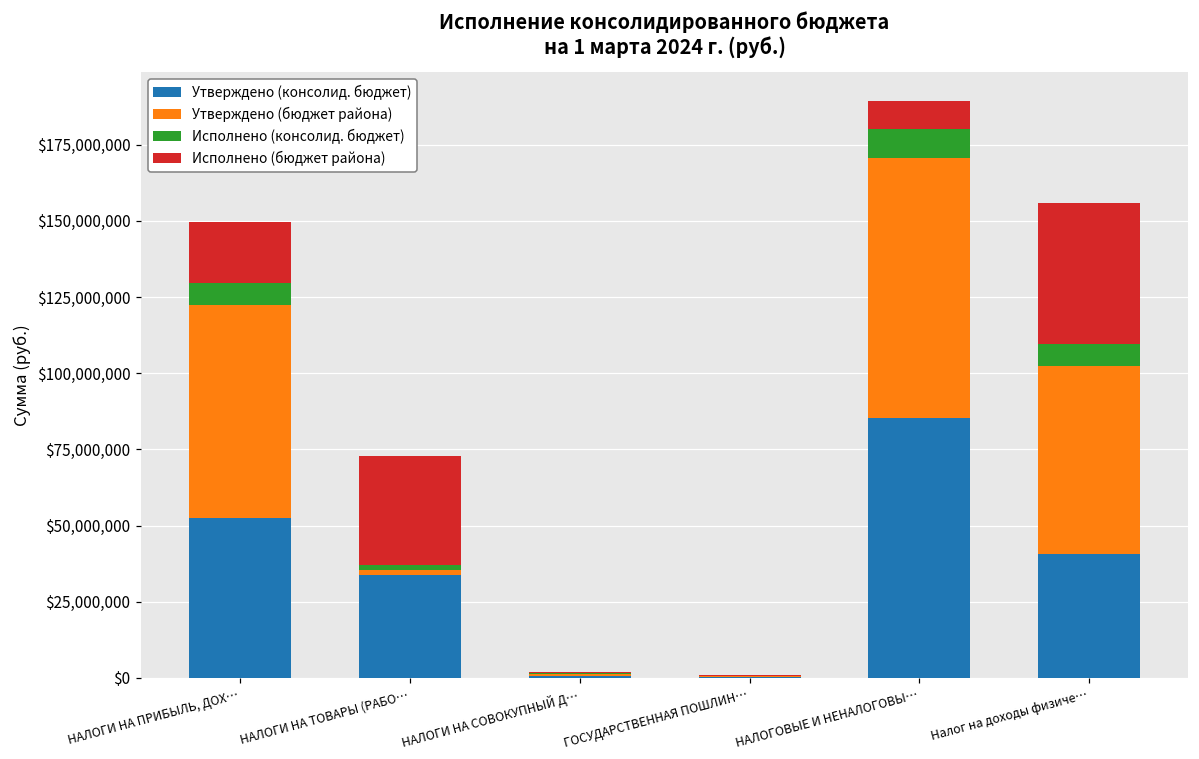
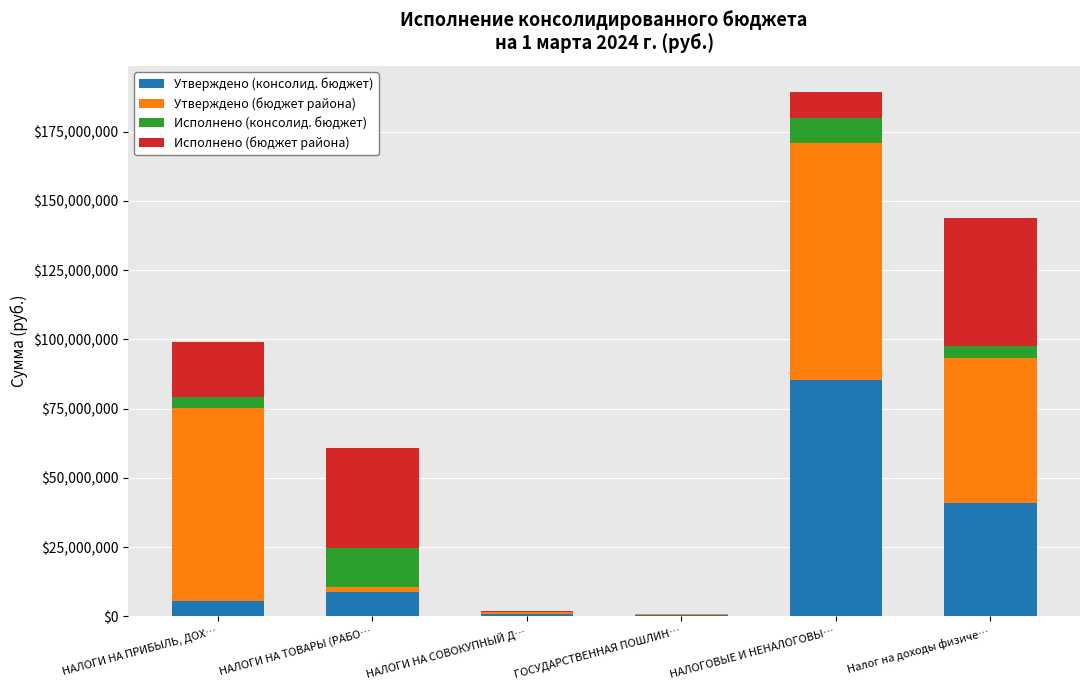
  {
    "Утверждено (консолид. бюджет)": {
-     "НАЛОГИ НА ПРИБЫЛЬ, ДОХ…": "$53,000,000",
-     "НАЛОГИ НА ТОВАРЫ (РАБО…": "$34,000,000",
+     "НАЛОГИ НА ПРИБЫЛЬ, ДОХ…": "$5,000,000",
+     "НАЛОГИ НА ТОВАРЫ (РАБО…": "$9,000,000",
      "НАЛОГОВЫЕ И НЕНАЛОГОВЫ…": "$85,000,000",
      "Налог на доходы физиче…": "$41,000,000"
    },
    "Утверждено (бюджет района)": {
      "НАЛОГИ НА ПРИБЫЛЬ, ДОХ…": "$70,000,000",
      "НАЛОГИ НА ТОВАРЫ (РАБО…": "$2,000,000",
      "НАЛОГОВЫЕ И НЕНАЛОГОВЫ…": "$85,000,000",
-     "Налог на доходы физиче…": "$62,000,000"
+     "Налог на доходы физиче…": "$53,000,000"
    },
    "Исполнено (консолид. бюджет)": {
-     "НАЛОГИ НА ПРИБЫЛЬ, ДОХ…": "$7,000,000",
-     "НАЛОГИ НА ТОВАРЫ (РАБО…": "$1,000,000",
+     "НАЛОГИ НА ПРИБЫЛЬ, ДОХ…": "$4,000,000",
+     "НАЛОГИ НА ТОВАРЫ (РАБО…": "$14,000,000",
      "НАЛОГОВЫЕ И НЕНАЛОГОВЫ…": "$9,000,000",
-     "Налог на доходы физиче…": "$7,000,000"
+     "Налог на доходы физиче…": "$4,000,000"
    },
    "Исполнено (бюджет района)": {
      "НАЛОГИ НА ПРИБЫЛЬ, ДОХ…": "$20,000,000",
      "НАЛОГИ НА ТОВАРЫ (РАБО…": "$36,000,000",
      "НАЛОГОВЫЕ И НЕНАЛОГОВЫ…": "$9,000,000",
      "Налог на доходы физиче…": "$46,000,000"
    }
  }
